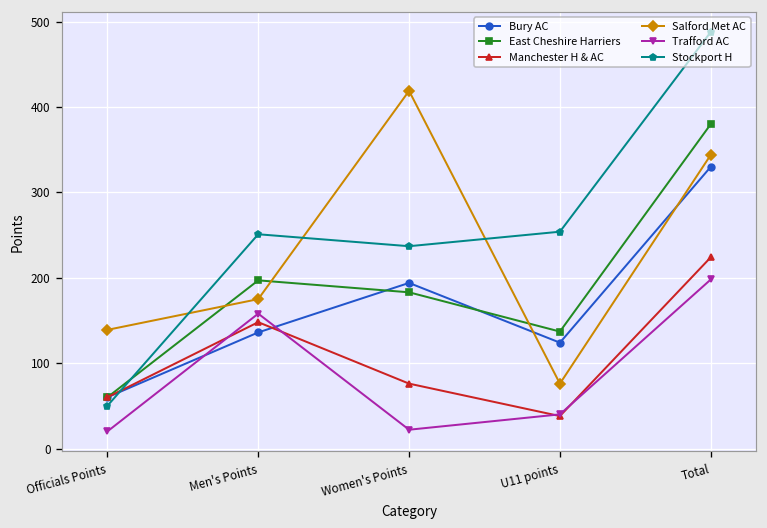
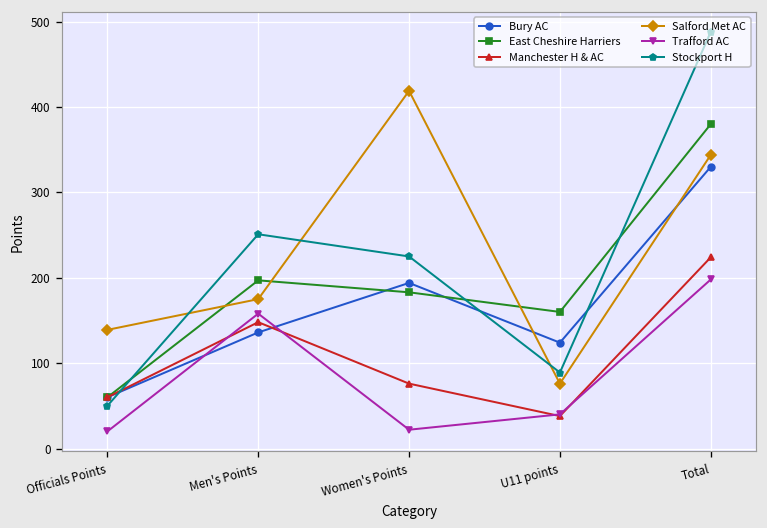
  {
    "Bury AC": {
      "Men's Points": 140,
      "Women's Points": 190,
      "U11 points": 120,
      "Total": 330
    },
    "East Cheshire Harriers": {
      "Men's Points": 200,
      "Women's Points": 180,
-     "U11 points": 140,
+     "U11 points": 160,
      "Total": 380
    },
    "Manchester H & AC": {
      "Men's Points": 150,
      "Women's Points": 80,
      "Total": 220
    },
    "Salford Met AC": {
      "Officials Points": 140,
      "Men's Points": 180,
      "Women's Points": 420,
      "U11 points": 80,
      "Total": 340
    },
    "Trafford AC": {
      "Officials Points": 20,
      "Men's Points": 160,
      "Women's Points": 20,
      "Total": 200
    },
    "Stockport H": {
      "Officials Points": 50,
      "Men's Points": 250,
-     "Women's Points": 240,
-     "U11 points": 250
+     "Women's Points": 230,
+     "U11 points": 90
    }
  }
